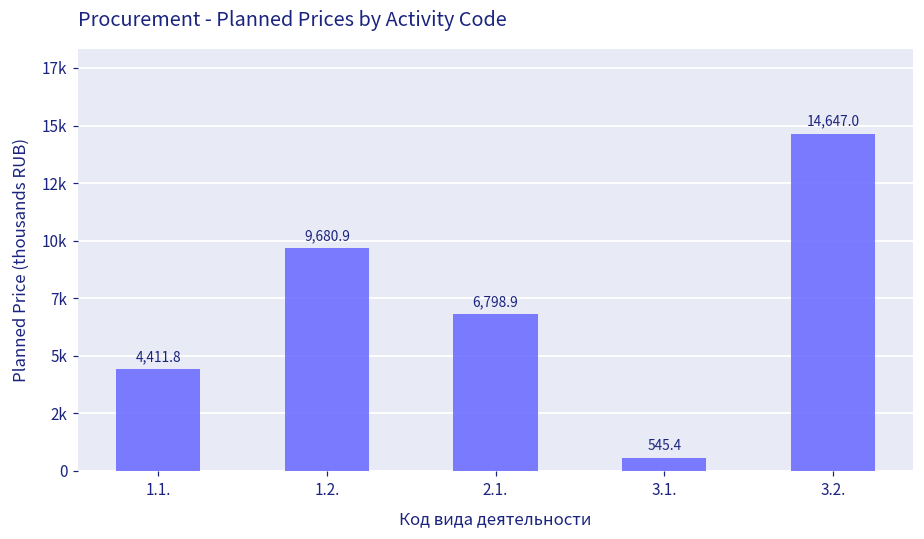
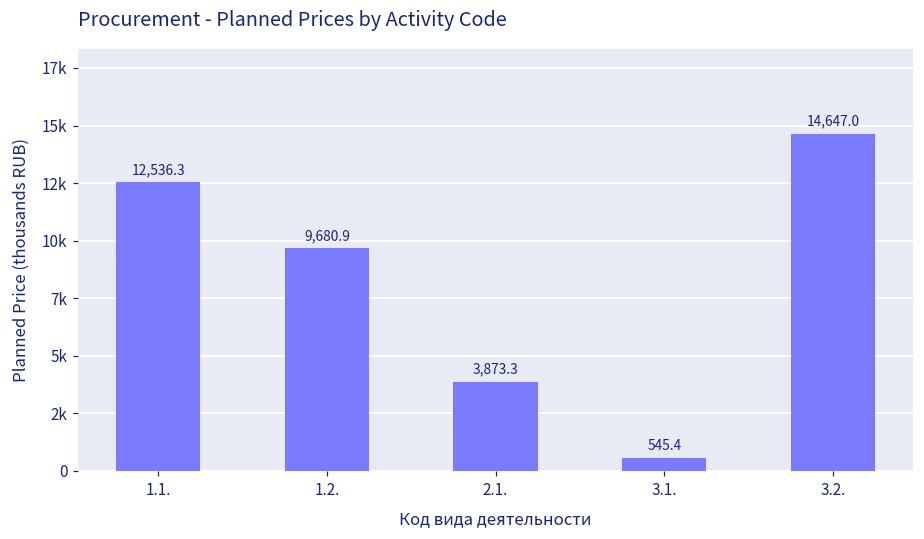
  {
-   "1.1.": "4,411.8",
+   "1.1.": "12,536.3",
    "1.2.": "9,680.9",
-   "2.1.": "6,798.9",
+   "2.1.": "3,873.3",
    "3.1.": "545.4",
    "3.2.": "14,647.0"
  }
